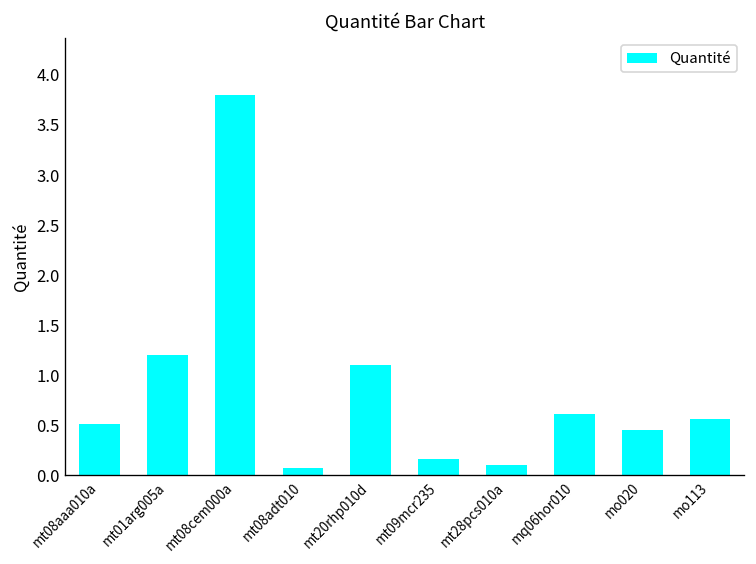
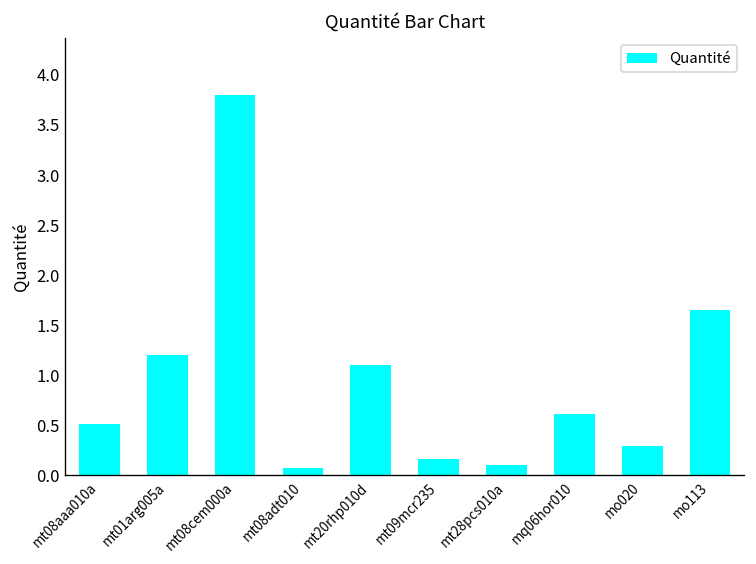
  {
    "mt08aaa010a": 0.5,
    "mt01arg005a": 1.2,
    "mt08cem000a": 3.8,
    "mt08adt010": 0.1,
    "mt20rhp010d": 1.1,
    "mt09mcr235": 0.2,
    "mt28pcs010a": 0.1,
    "mq06hor010": 0.6,
-   "mo020": 0.4,
-   "mo113": 0.6
+   "mo020": 0.3,
+   "mo113": 1.7
  }
